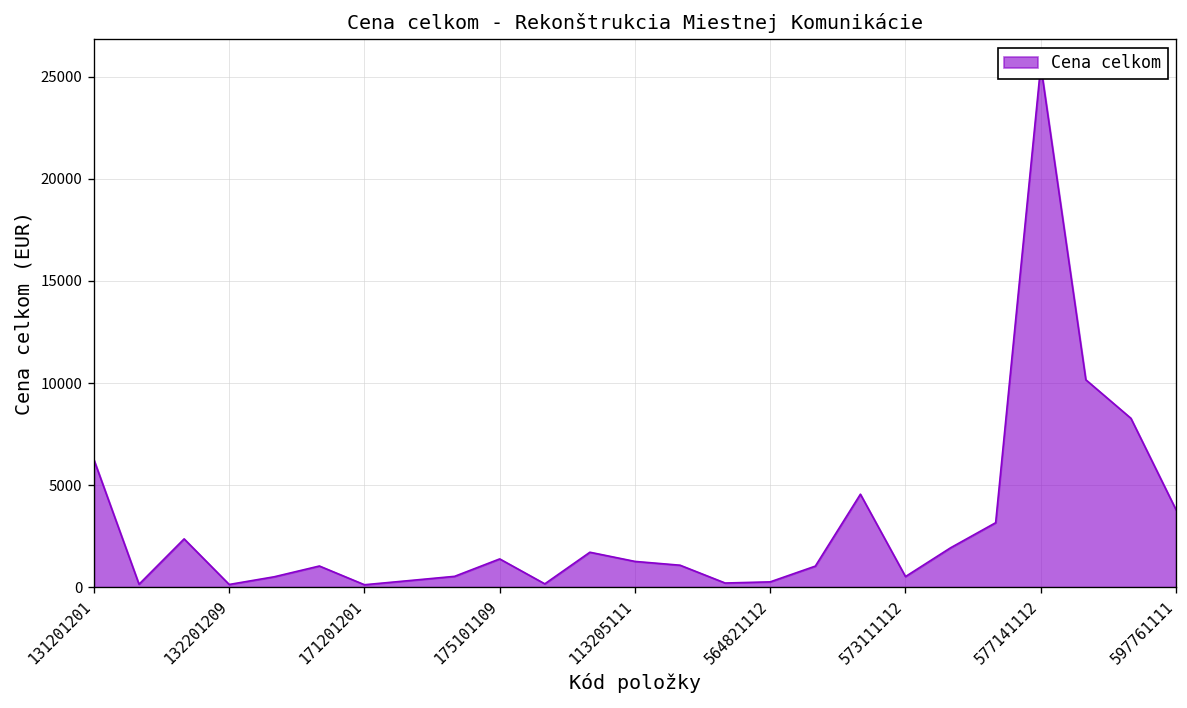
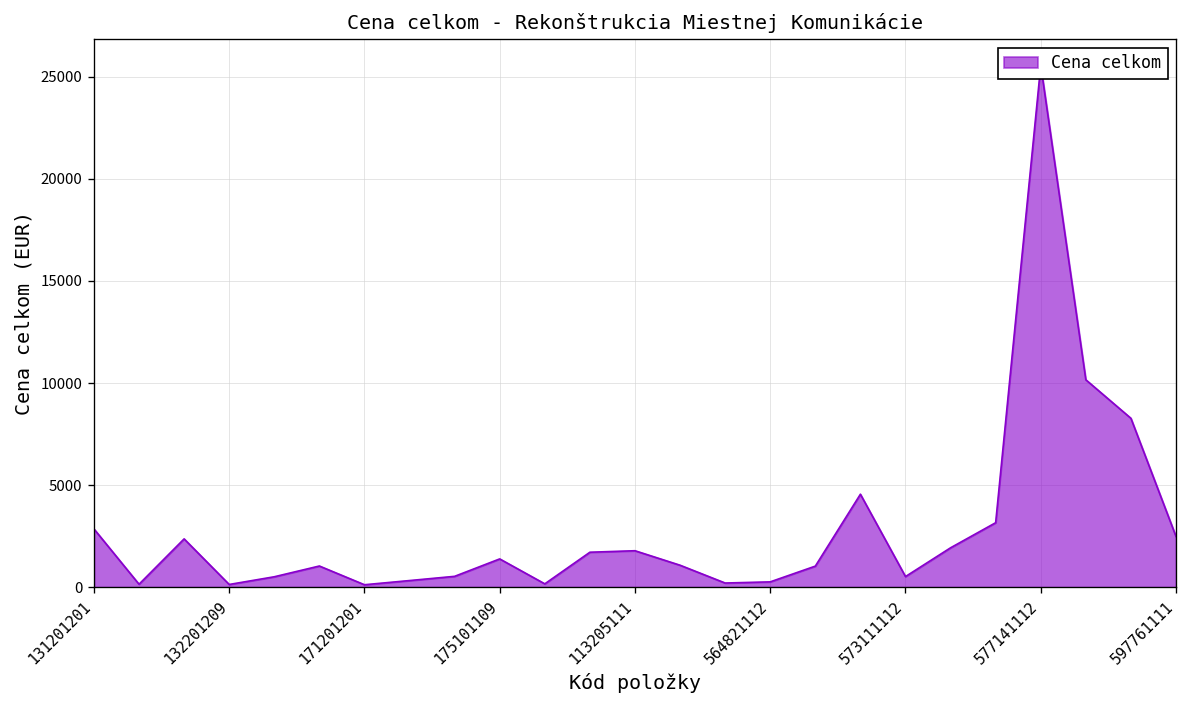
  {
-   "131201201": 6200,
+   "131201201": 2900,
    "132201209": 100,
    "171201201": 100,
    "175101109": 1400,
-   "113205111": 1300,
+   "113205111": 1800,
    "564821112": 300,
    "573111112": 500,
-   "597761111": 3800
+   "597761111": 2500
  }
